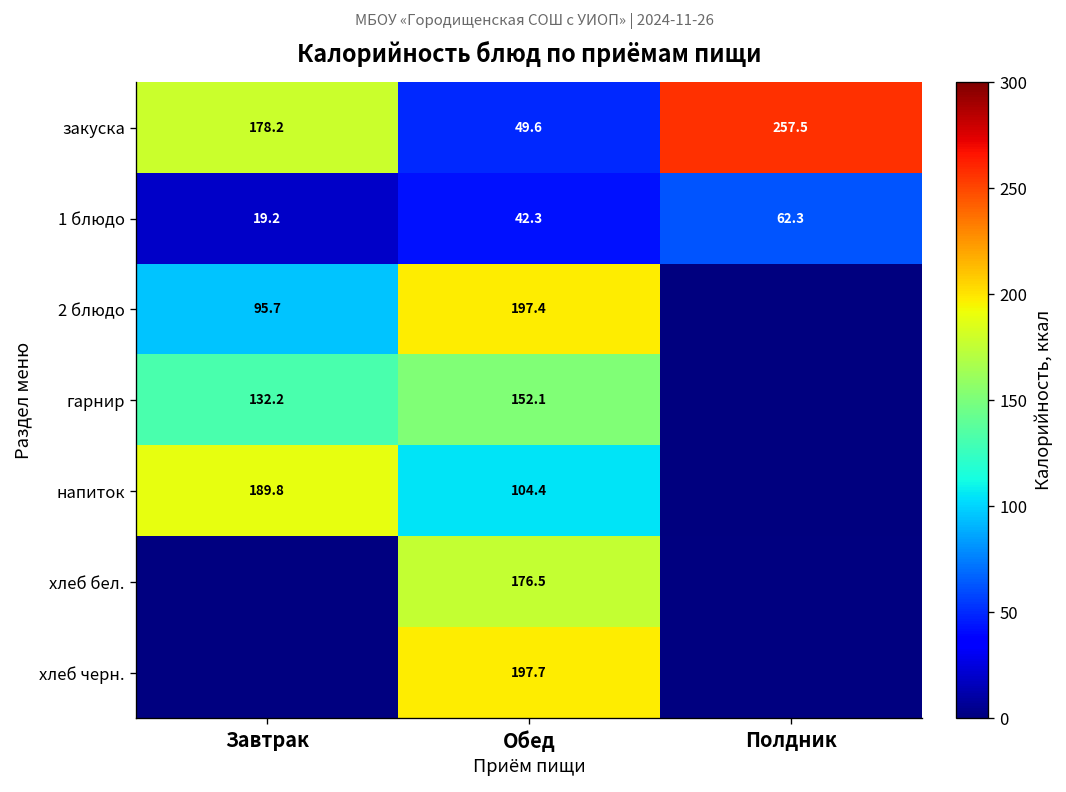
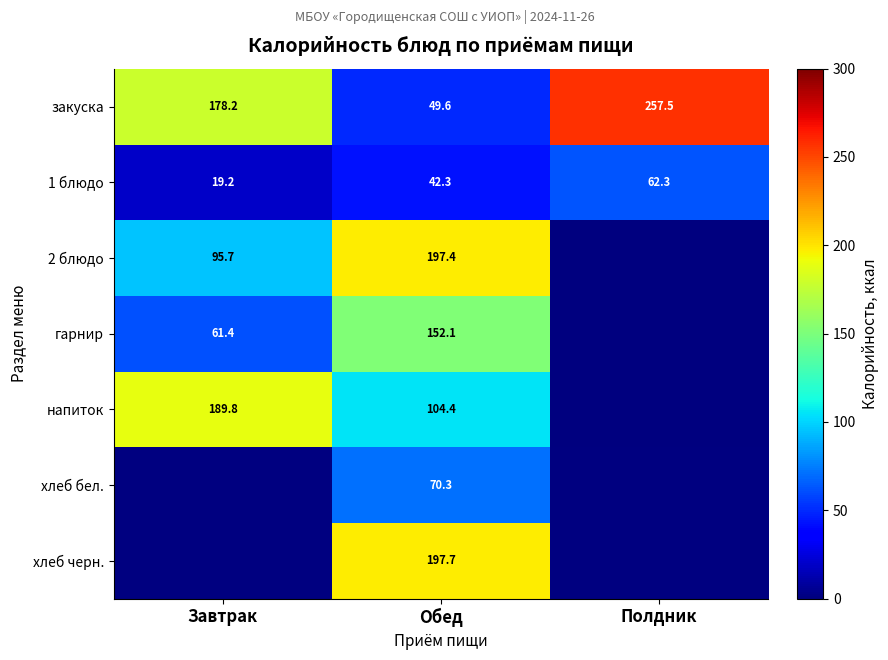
  {
    "закуска": {
      "Завтрак": 178.2,
      "Обед": 49.6,
      "Полдник": 257.5
    },
    "1 блюдо": {
      "Завтрак": 19.2,
      "Обед": 42.3,
      "Полдник": 62.3
    },
    "2 блюдо": {
      "Завтрак": 95.7,
      "Обед": 197.4
    },
    "гарнир": {
-     "Завтрак": 132.2,
+     "Завтрак": 61.4,
      "Обед": 152.1
    },
    "напиток": {
      "Завтрак": 189.8,
      "Обед": 104.4
    },
    "хлеб бел.": {
-     "Обед": 176.5
+     "Обед": 70.3
    },
    "хлеб черн.": {
      "Обед": 197.7
    }
  }
